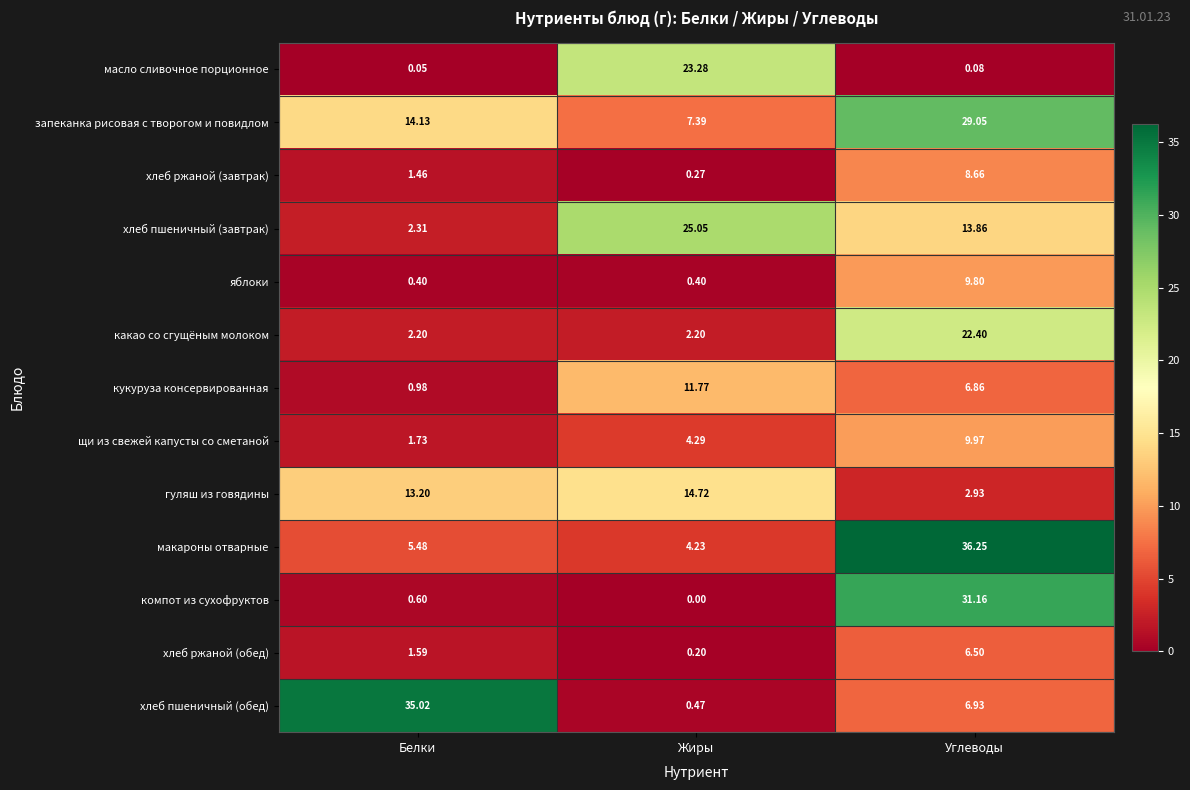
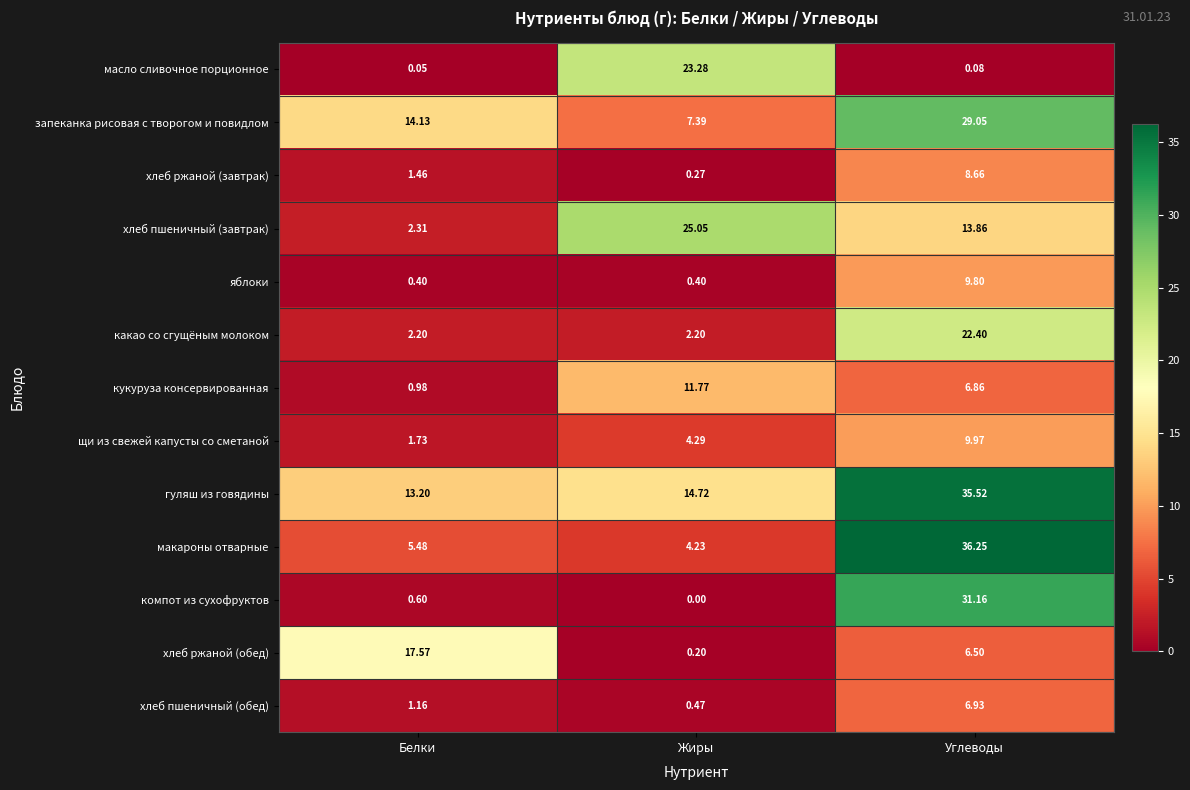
  {
    "масло сливочное порционное": {
      "Белки": 0.05,
      "Жиры": 23.28,
      "Углеводы": 0.08
    },
    "запеканка рисовая с творогом и повидлом": {
      "Белки": 14.13,
      "Жиры": 7.39,
      "Углеводы": 29.05
    },
    "хлеб ржаной (завтрак)": {
      "Белки": 1.46,
      "Жиры": 0.27,
      "Углеводы": 8.66
    },
    "хлеб пшеничный (завтрак)": {
      "Белки": 2.31,
      "Жиры": 25.05,
      "Углеводы": 13.86
    },
    "яблоки": {
      "Белки": 0.40,
      "Жиры": 0.40,
      "Углеводы": 9.80
    },
    "какао со сгущёным молоком": {
      "Белки": 2.20,
      "Жиры": 2.20,
      "Углеводы": 22.40
    },
    "кукуруза консервированная": {
      "Белки": 0.98,
      "Жиры": 11.77,
      "Углеводы": 6.86
    },
    "щи из свежей капусты со сметаной": {
      "Белки": 1.73,
      "Жиры": 4.29,
      "Углеводы": 9.97
    },
    "гуляш из говядины": {
      "Белки": 13.20,
      "Жиры": 14.72,
-     "Углеводы": 2.93
+     "Углеводы": 35.52
    },
    "макароны отварные": {
      "Белки": 5.48,
      "Жиры": 4.23,
      "Углеводы": 36.25
    },
    "компот из сухофруктов": {
      "Белки": 0.60,
      "Жиры": 0.00,
      "Углеводы": 31.16
    },
    "хлеб ржаной (обед)": {
-     "Белки": 1.59,
+     "Белки": 17.57,
      "Жиры": 0.20,
      "Углеводы": 6.50
    },
    "хлеб пшеничный (обед)": {
-     "Белки": 35.02,
+     "Белки": 1.16,
      "Жиры": 0.47,
      "Углеводы": 6.93
    }
  }
